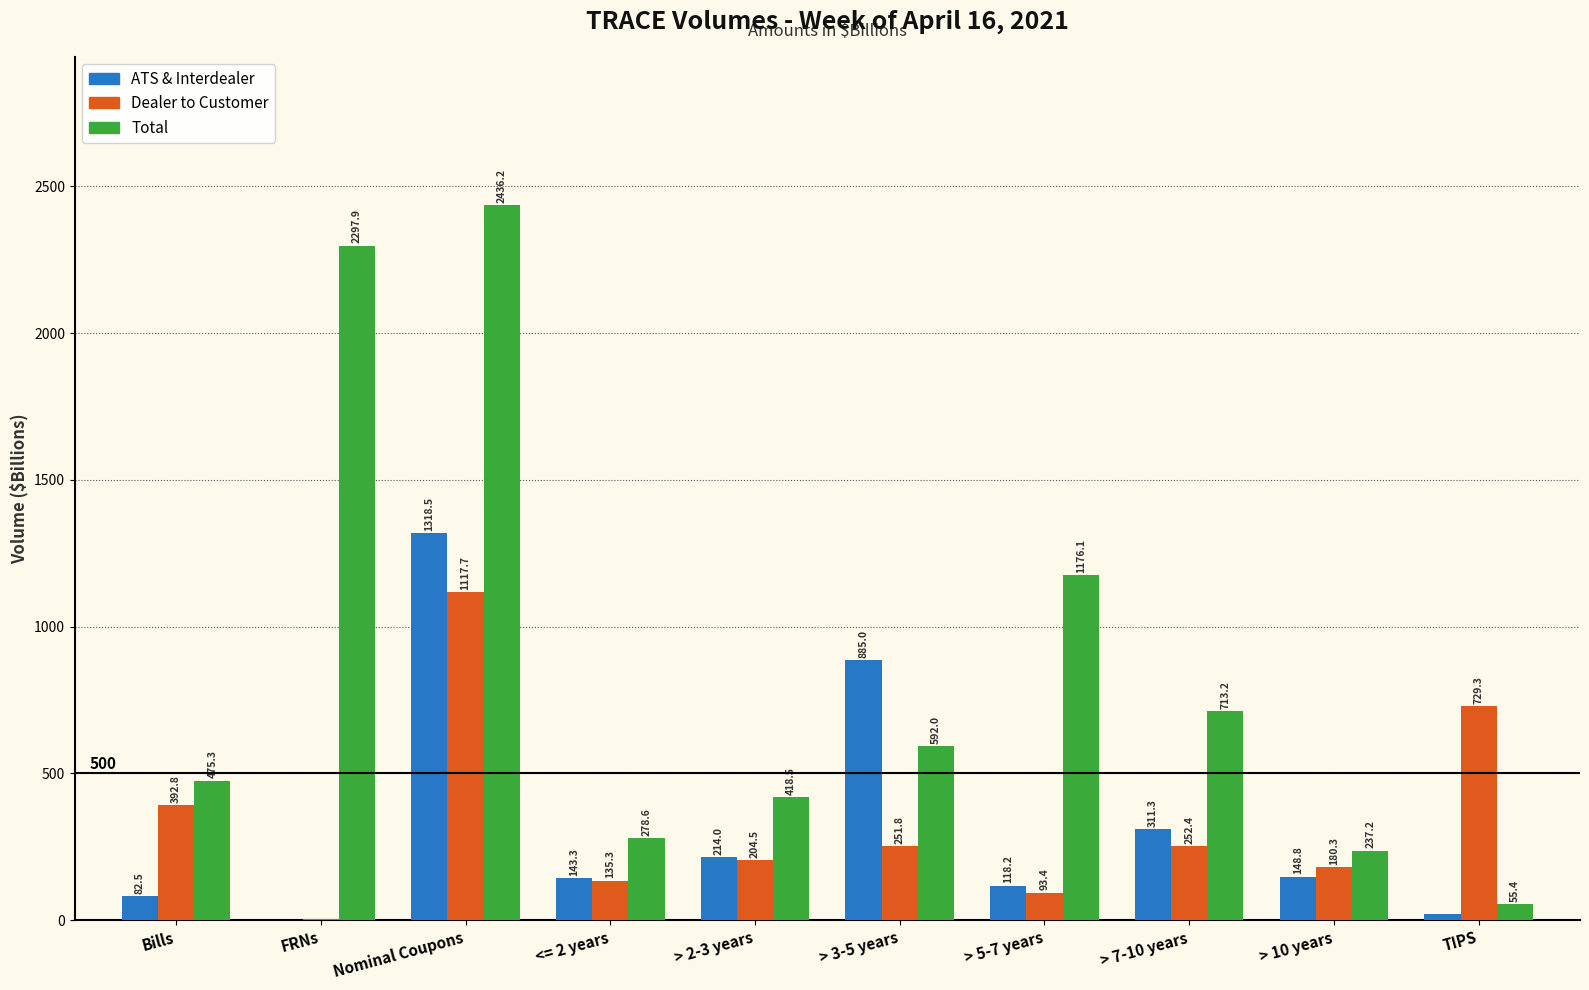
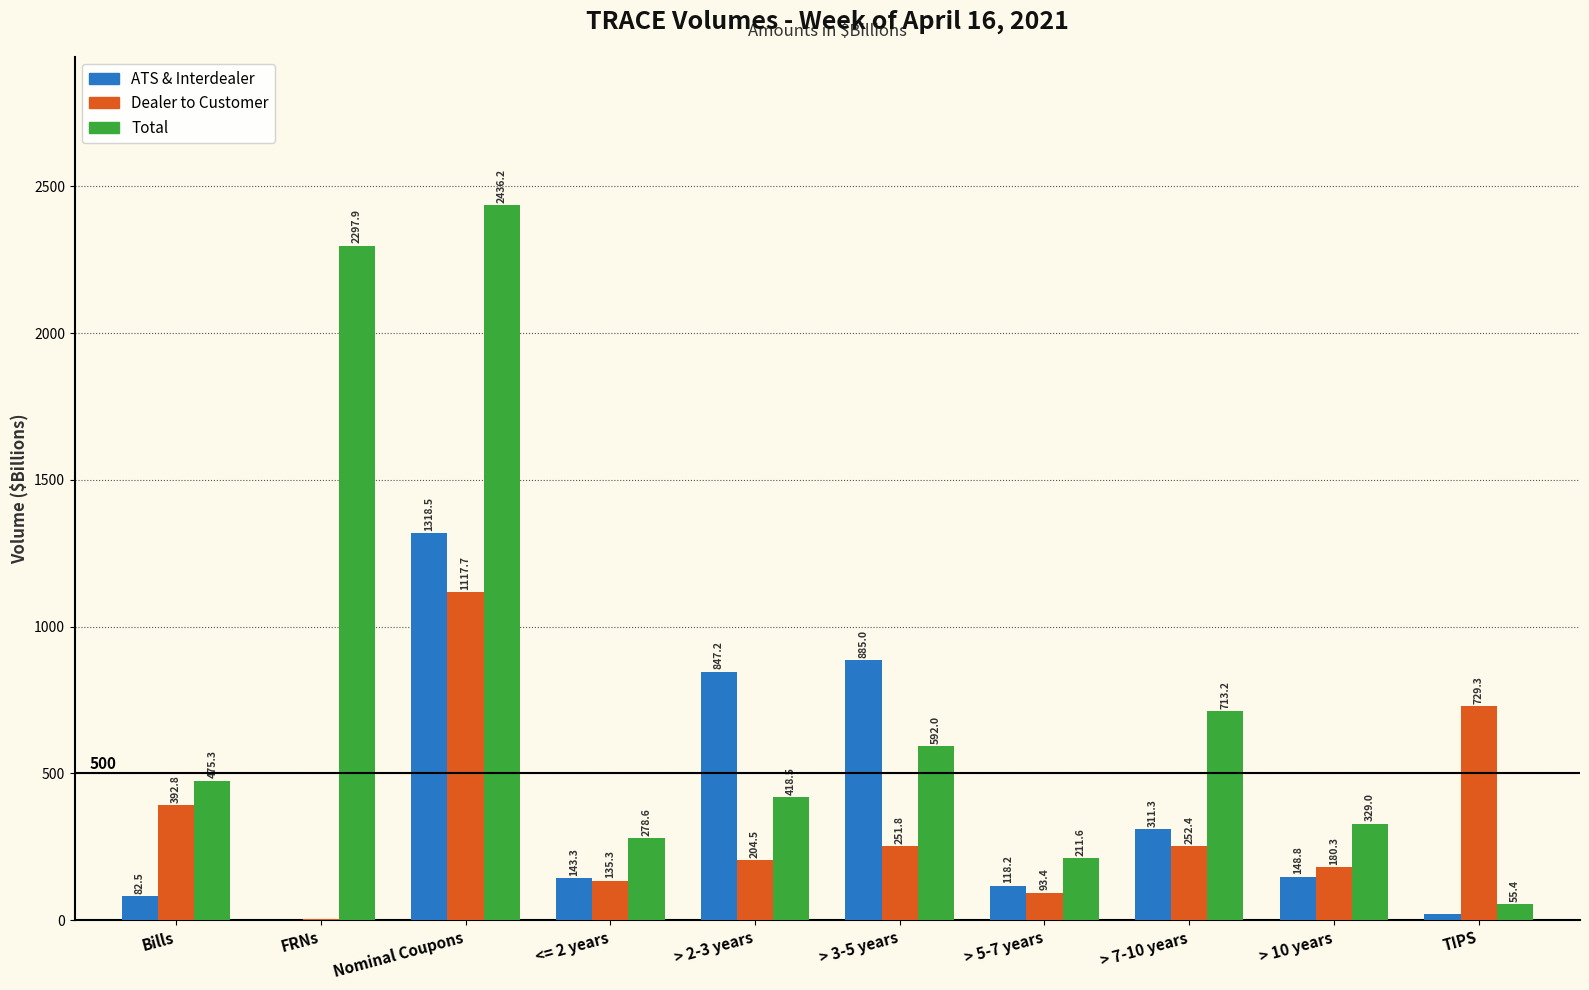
  {
    "ATS & Interdealer": {
      "Bills": 82.5,
      "Nominal Coupons": 1318.5,
      "<= 2 years": 143.3,
-     "> 2-3 years": 214.0,
+     "> 2-3 years": 847.2,
      "> 3-5 years": 885.0,
      "> 5-7 years": 118.2,
      "> 7-10 years": 311.3,
      "> 10 years": 148.8
    },
    "Dealer to Customer": {
      "Bills": 392.8,
      "Nominal Coupons": 1117.7,
      "<= 2 years": 135.3,
      "> 2-3 years": 204.5,
      "> 3-5 years": 251.8,
      "> 5-7 years": 93.4,
      "> 7-10 years": 252.4,
      "> 10 years": 180.3,
      "TIPS": 729.3
    },
    "Total": {
      "Bills": 475.3,
      "FRNs": 2297.9,
      "Nominal Coupons": 2436.2,
      "<= 2 years": 278.6,
      "> 2-3 years": 418.5,
      "> 3-5 years": 592.0,
-     "> 5-7 years": 1176.1,
+     "> 5-7 years": 211.6,
      "> 7-10 years": 713.2,
-     "> 10 years": 237.2,
+     "> 10 years": 329.0,
      "TIPS": 55.4
    }
  }
